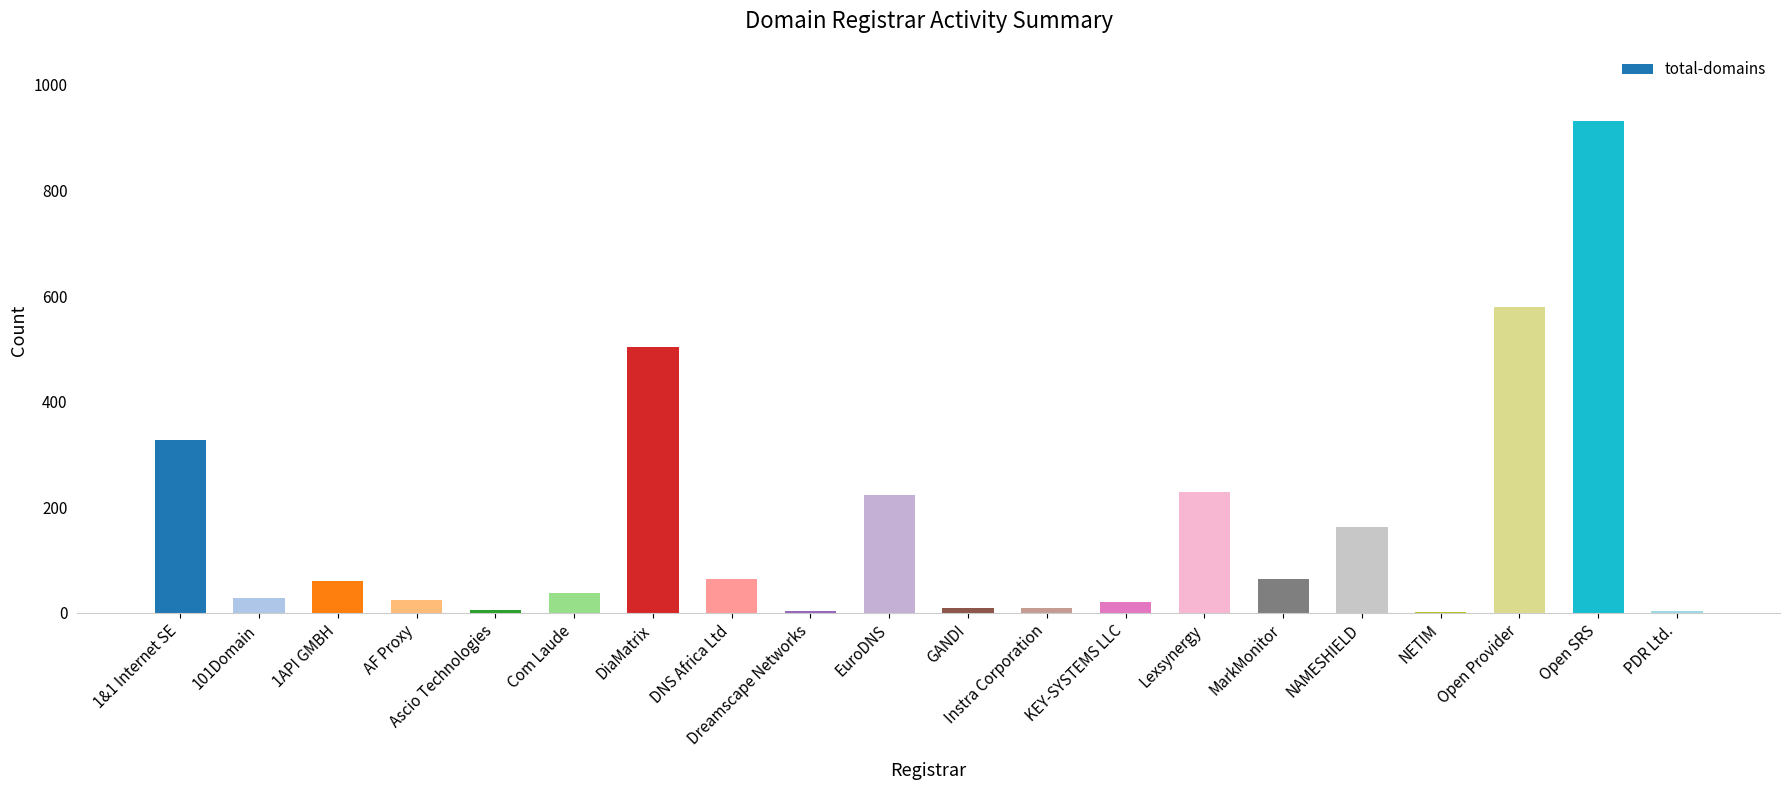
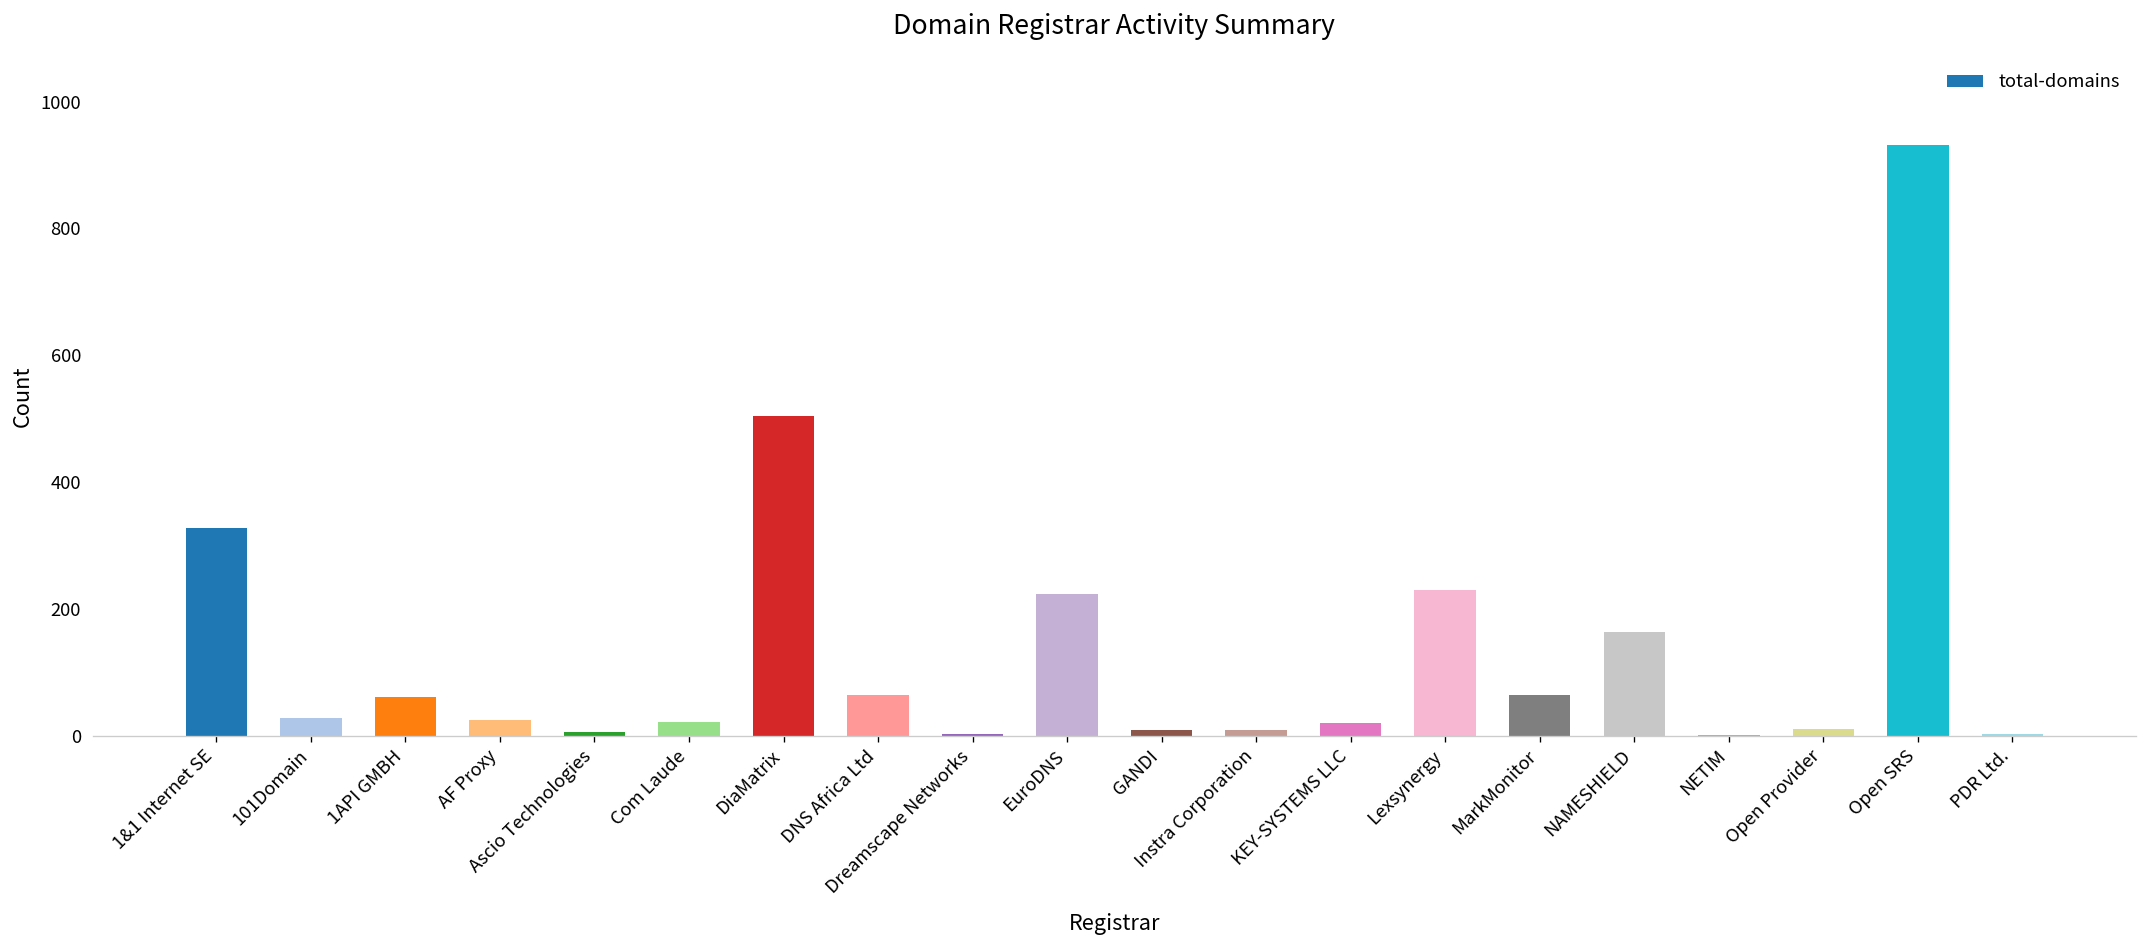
  {
    "1&1 Internet SE": 330,
    "101Domain": 30,
    "1API GMBH": 60,
    "AF Proxy": 20,
    "Ascio Technologies": 10,
-   "Com Laude": 40,
+   "Com Laude": 20,
    "DiaMatrix": 500,
    "DNS Africa Ltd": 60,
    "EuroDNS": 220,
    "GANDI": 10,
    "Instra Corporation": 10,
    "KEY-SYSTEMS LLC": 20,
    "Lexsynergy": 230,
    "MarkMonitor": 60,
    "NAMESHIELD": 160,
-   "Open Provider": 580,
+   "Open Provider": 10,
    "Open SRS": 930
  }
